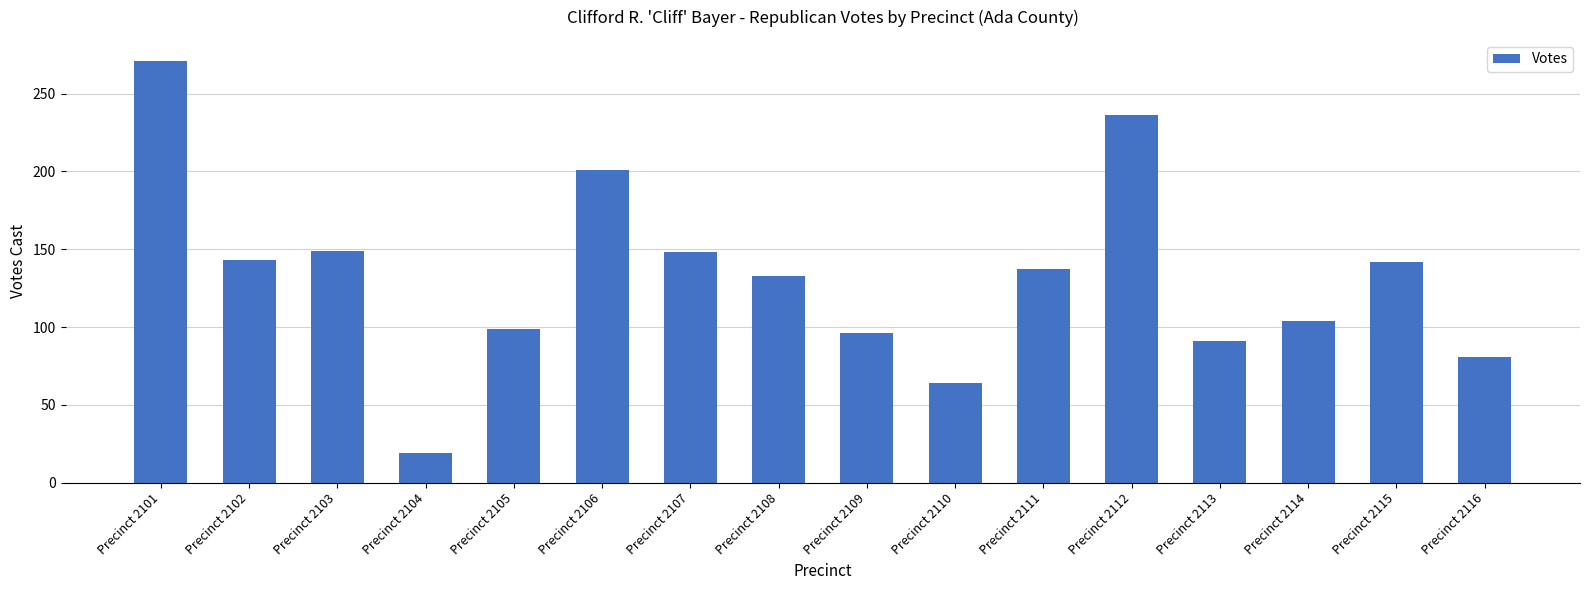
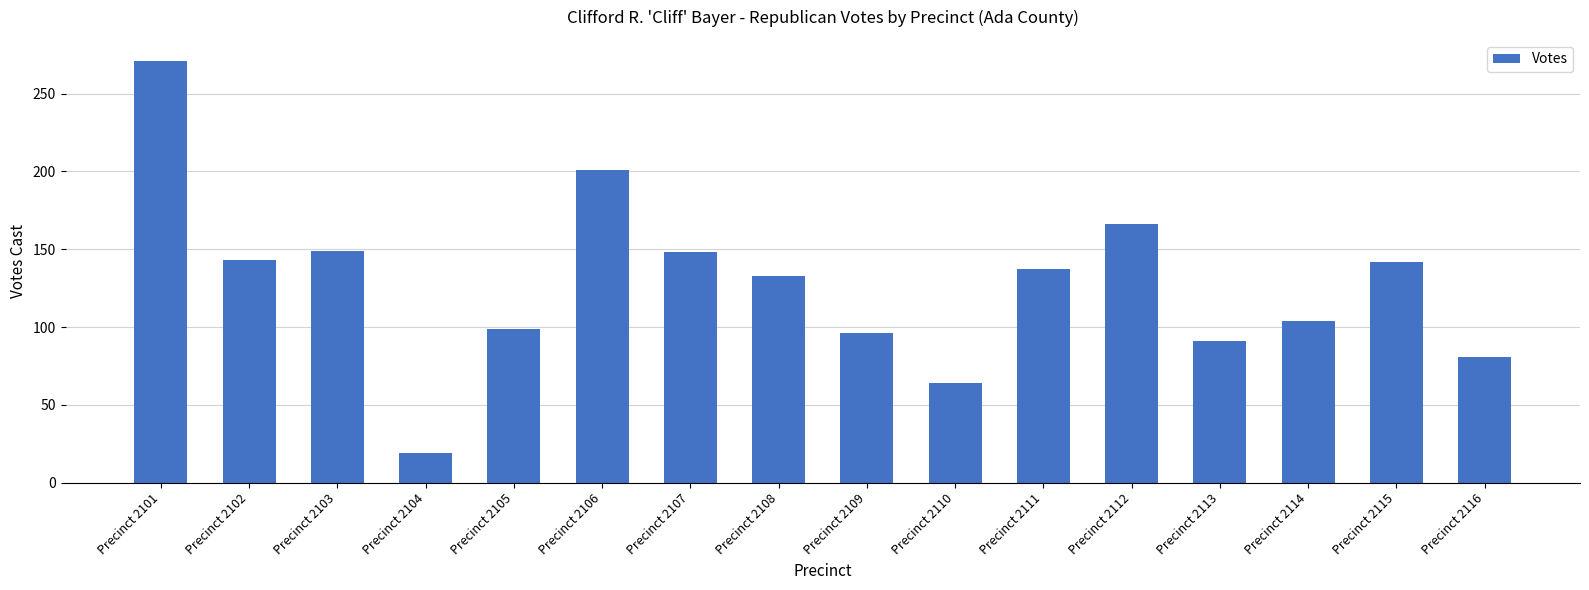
  {
    "Precinct 2101": 271,
    "Precinct 2102": 143,
    "Precinct 2103": 149,
    "Precinct 2104": 19,
    "Precinct 2105": 99,
    "Precinct 2106": 201,
    "Precinct 2107": 148,
    "Precinct 2108": 133,
    "Precinct 2109": 96,
    "Precinct 2110": 64,
    "Precinct 2111": 137,
-   "Precinct 2112": 236,
+   "Precinct 2112": 166,
    "Precinct 2113": 91,
    "Precinct 2114": 104,
    "Precinct 2115": 142,
    "Precinct 2116": 81
  }
